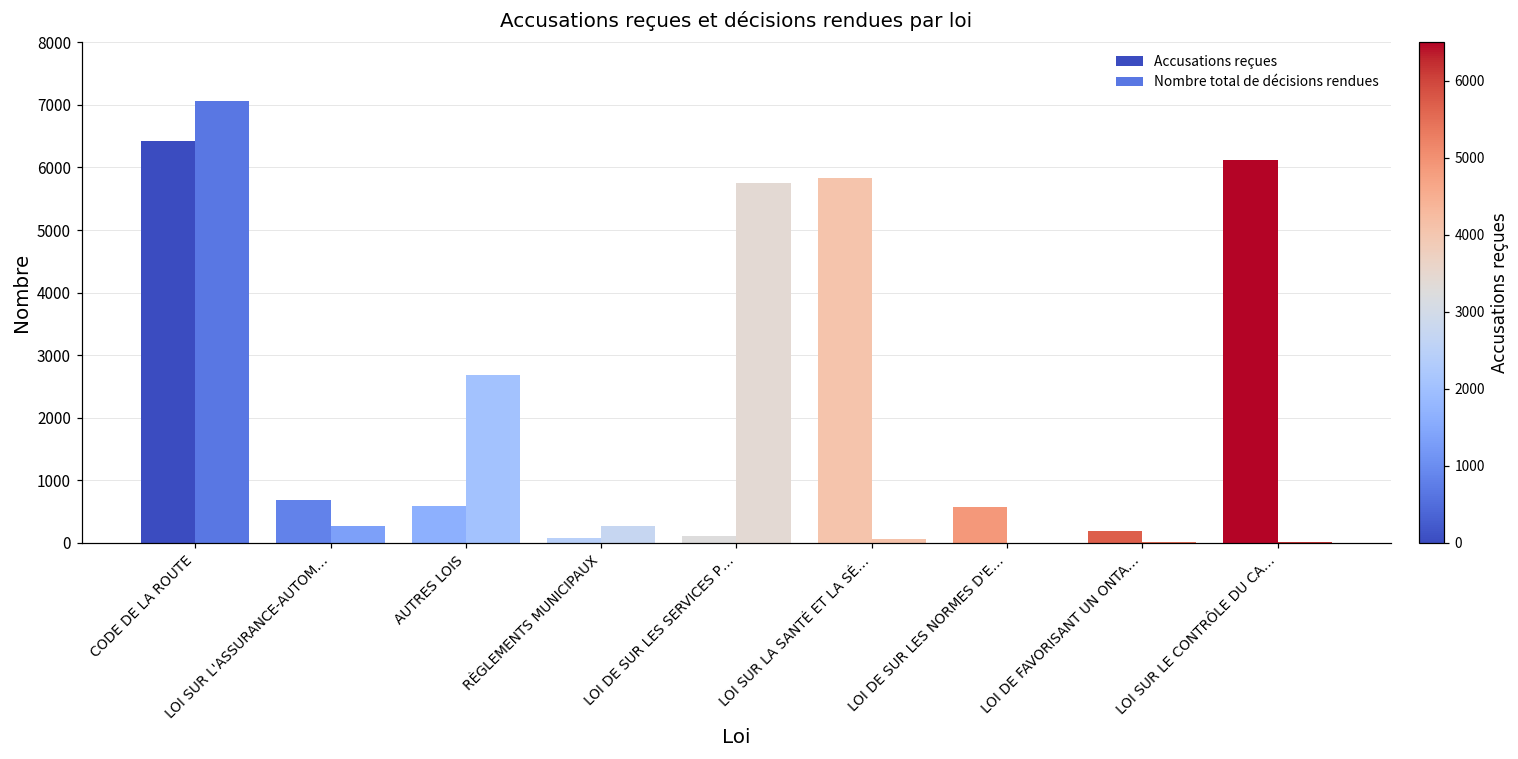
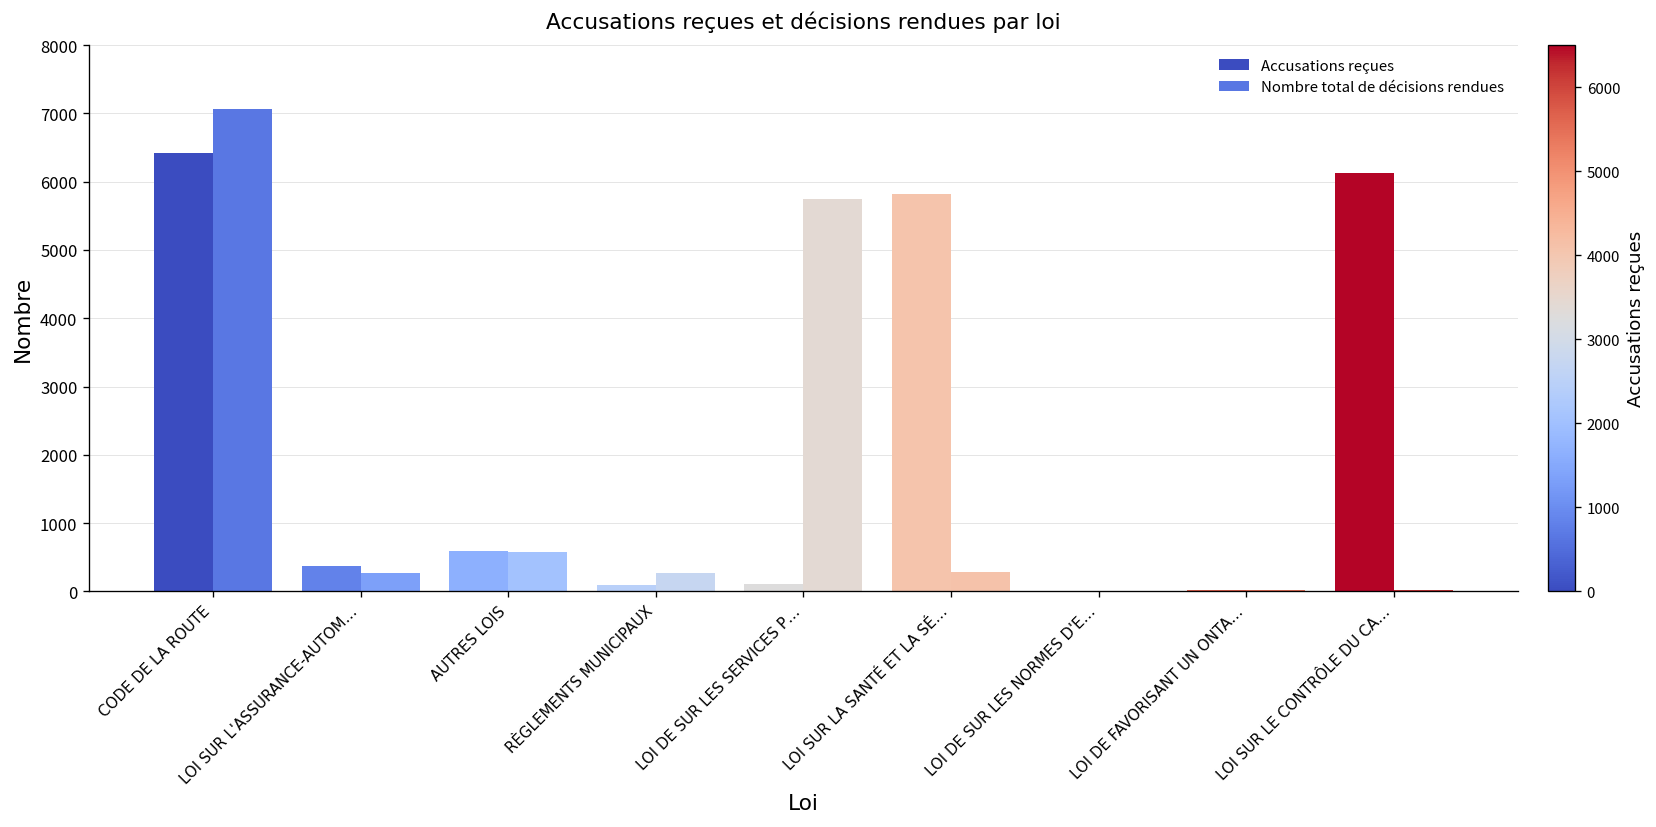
  {
    "Accusations reçues": {
      "CODE DE LA ROUTE": 6400,
-     "LOI SUR L'ASSURANCE-AUTOM…": 700,
+     "LOI SUR L'ASSURANCE-AUTOM…": 400,
      "AUTRES LOIS": 600,
      "RÈGLEMENTS MUNICIPAUX": 100,
      "LOI DE SUR LES SERVICES P…": 100,
      "LOI SUR LA SANTÉ ET LA SÉ…": 5800,
-     "LOI DE SUR LES NORMES D'E…": 600,
-     "LOI DE FAVORISANT UN ONTA…": 200,
+     "LOI DE SUR LES NORMES D'E…": 0,
+     "LOI DE FAVORISANT UN ONTA…": 0,
      "LOI SUR LE CONTRÔLE DU CA…": 6100
    },
    "Nombre total de décisions rendues": {
      "CODE DE LA ROUTE": 7100,
      "LOI SUR L'ASSURANCE-AUTOM…": 300,
-     "AUTRES LOIS": 2700,
+     "AUTRES LOIS": 600,
      "RÈGLEMENTS MUNICIPAUX": 300,
      "LOI DE SUR LES SERVICES P…": 5800,
-     "LOI SUR LA SANTÉ ET LA SÉ…": 100,
+     "LOI SUR LA SANTÉ ET LA SÉ…": 300,
      "LOI DE SUR LES NORMES D'E…": 0
    }
  }
